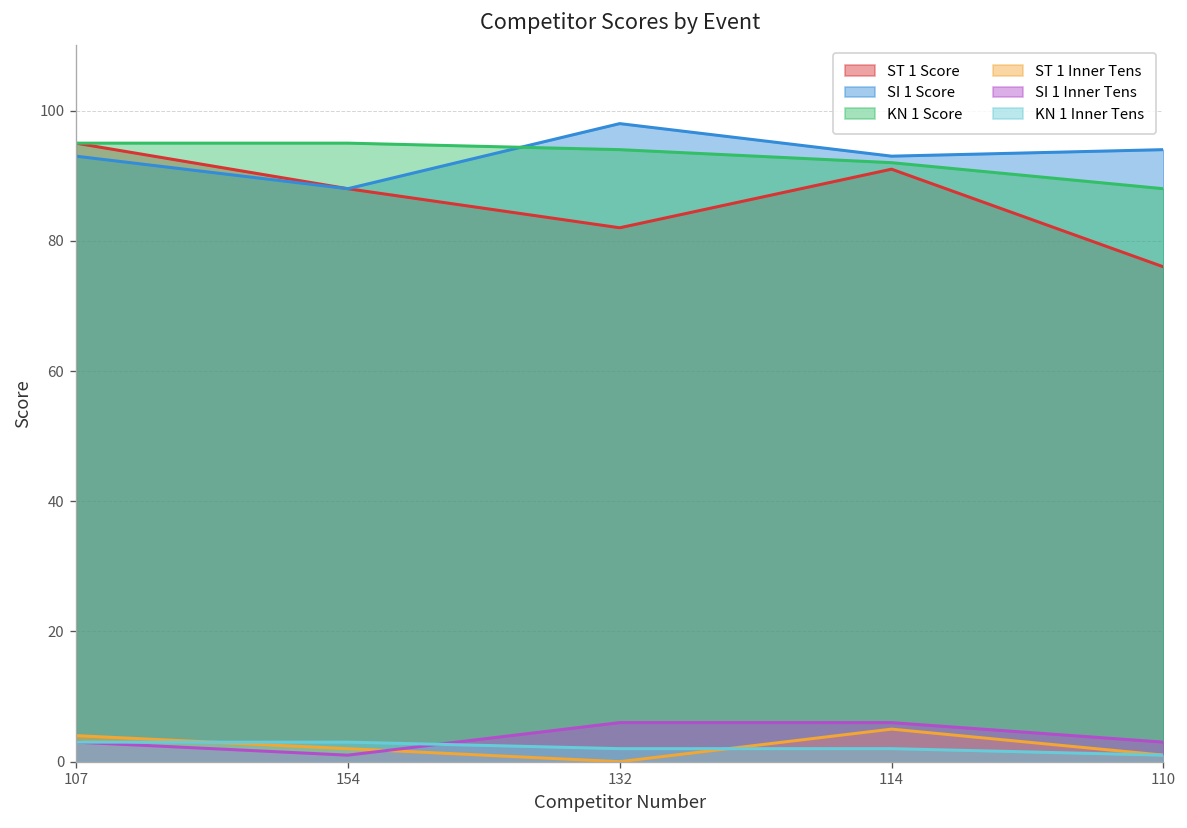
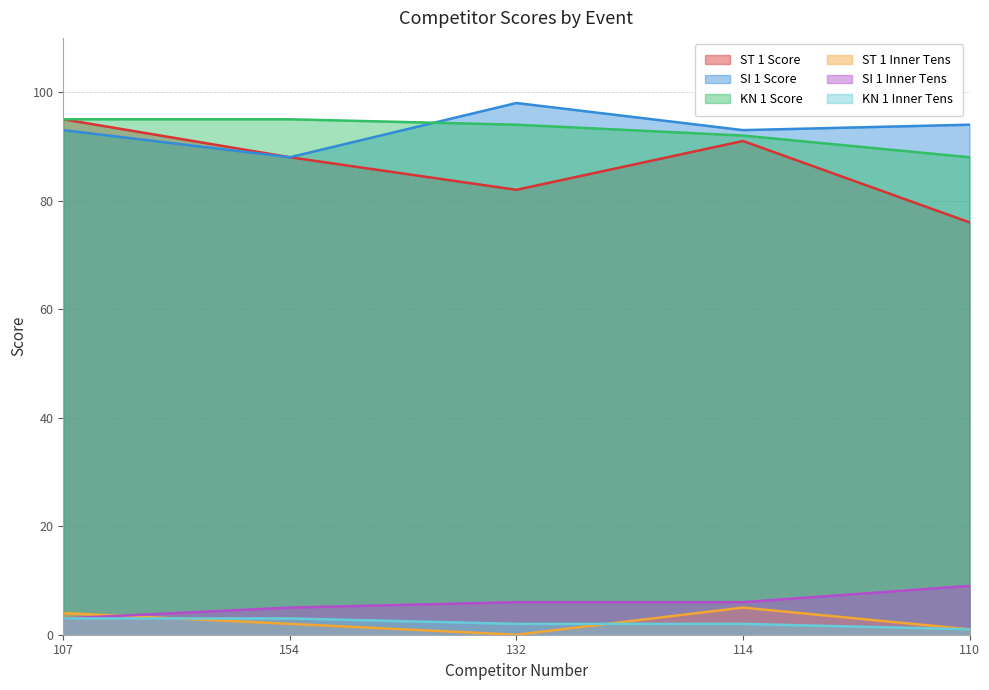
  {
    "ST 1 Score": {
      "132": 82,
      "114": 91,
      "110": 76
    },
    "KN 1 Score": {
      "154": 95,
      "132": 94,
      "114": 92,
      "110": 88
    },
    "ST 1 Inner Tens": {
      "107": 4,
      "154": 2,
      "132": 0,
      "114": 5
    },
    "SI 1 Inner Tens": {
-     "154": 1,
+     "154": 5,
      "132": 6,
      "114": 6,
-     "110": 3
+     "110": 9
    }
  }
